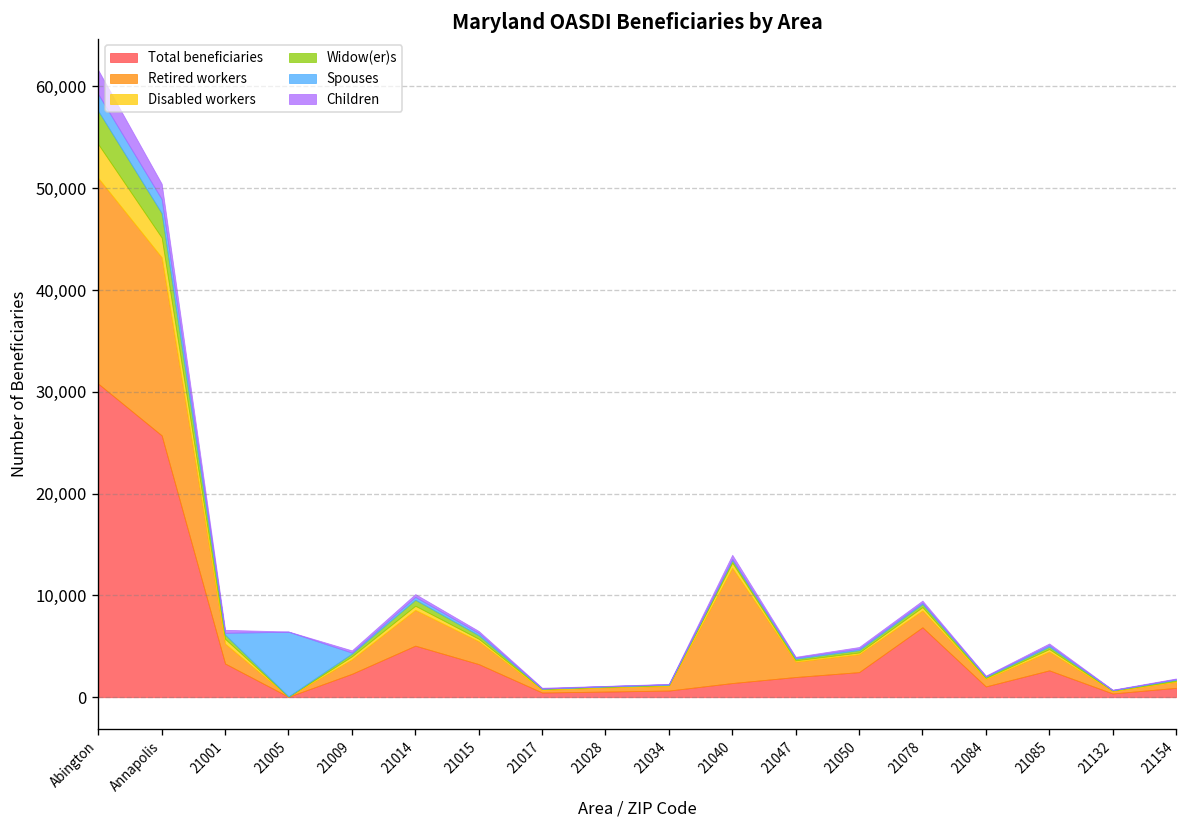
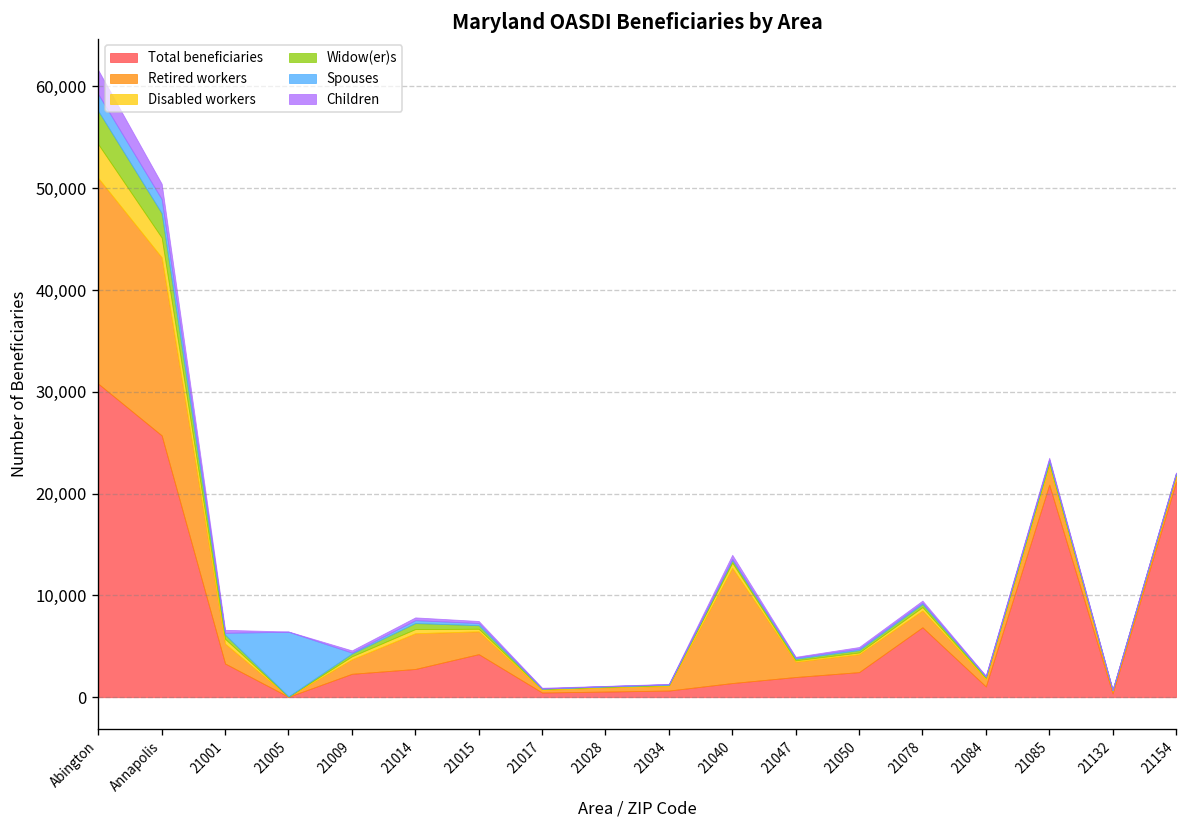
  {
    "Total beneficiaries": {
      "Abington": "31,000",
      "Annapolis": "26,000",
      "21001": "3,000",
      "21009": "2,000",
-     "21014": "5,000",
-     "21015": "3,000",
+     "21014": "3,000",
+     "21015": "4,000",
      "21028": "1,000",
      "21034": "1,000",
      "21040": "1,000",
      "21047": "2,000",
      "21050": "2,000",
      "21078": "7,000",
      "21084": "1,000",
-     "21085": "3,000",
-     "21154": "1,000"
+     "21085": "21,000",
+     "21154": "21,000"
    },
    "Retired workers": {
      "Abington": "20,000",
      "Annapolis": "17,000",
      "21001": "2,000",
      "21014": "4,000",
      "21040": "11,000",
      "21078": "2,000"
    },
    "Disabled workers": {
      "Abington": "3,000",
      "Annapolis": "2,000",
      "21001": "0",
      "21014": "0",
      "21078": "0"
    },
    "Widow(er)s": {
      "Abington": "3,000",
      "Annapolis": "2,000"
    },
    "Spouses": {
      "Abington": "2,000",
      "Annapolis": "1,000"
    },
    "Children": {
      "Abington": "2,000",
      "Annapolis": "2,000",
      "21040": "0"
    }
  }
